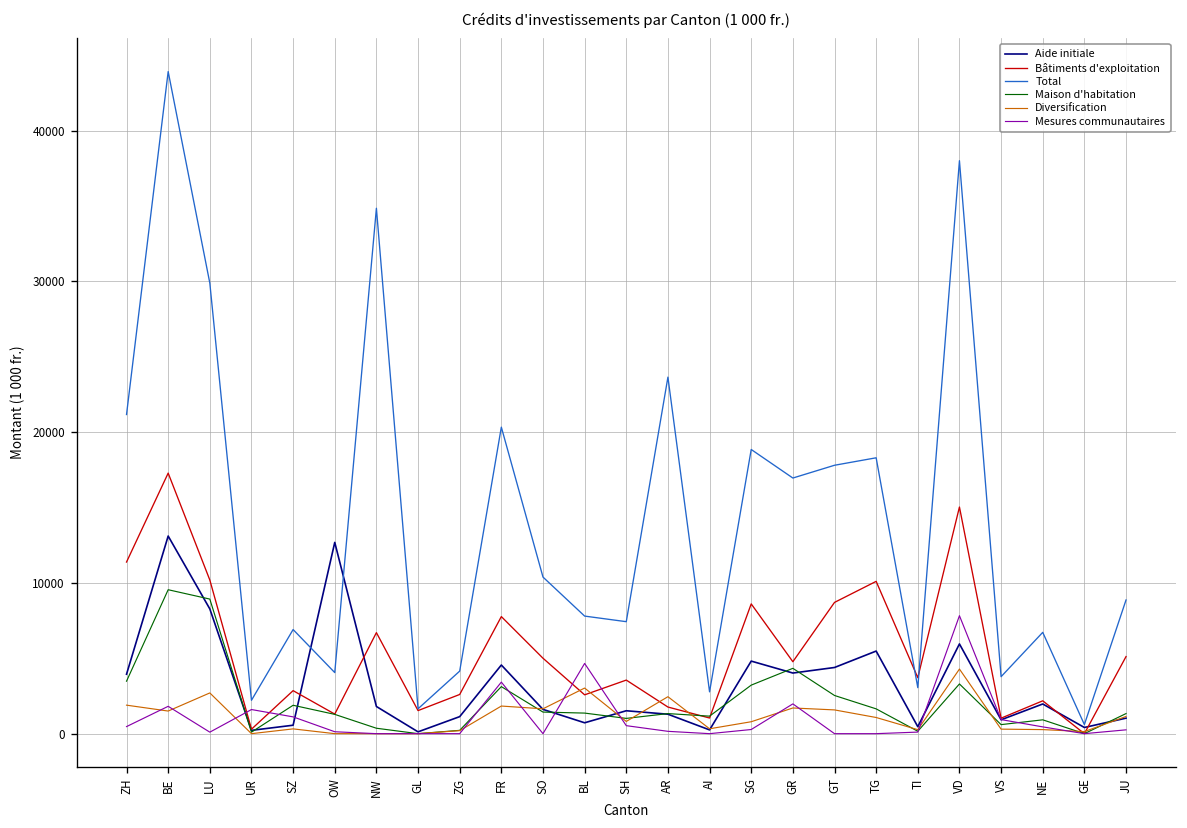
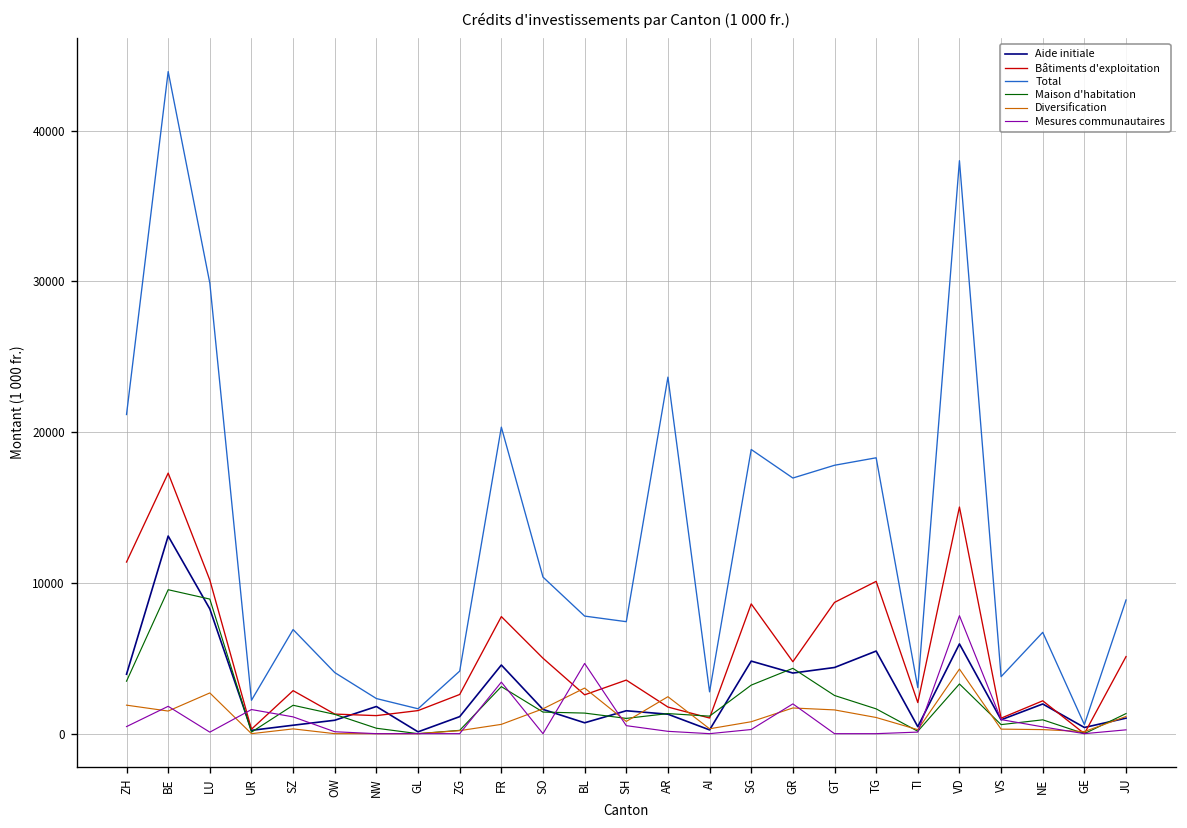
  {
    "Aide initiale": {
      "ZH": 3900,
      "BE": 13100,
      "LU": 8300,
      "SZ": 600,
-     "OW": 12700,
+     "OW": 900,
      "NW": 1800,
      "ZG": 1100,
      "FR": 4600,
      "BL": 700,
      "SH": 1500,
      "SG": 4800,
      "GR": 4000,
      "GT": 4400,
      "TG": 5500,
      "VD": 6000,
      "NE": 2000
    },
    "Bâtiments d'exploitation": {
      "ZH": 11400,
      "BE": 17300,
      "LU": 10200,
      "SZ": 2900,
-     "NW": 6700,
+     "NW": 1200,
      "ZG": 2600,
      "FR": 7800,
      "SO": 5000,
      "BL": 2600,
      "SH": 3600,
      "AR": 1800,
      "SG": 8600,
      "GR": 4800,
      "GT": 8700,
      "TG": 10100,
-     "TI": 3700,
+     "TI": 2100,
      "VD": 15000,
      "NE": 2200,
      "JU": 5100
    },
    "Total": {
      "ZH": 21200,
      "BE": 43900,
      "LU": 29900,
      "UR": 2200,
      "SZ": 6900,
      "OW": 4100,
-     "NW": 34900,
+     "NW": 2300,
      "ZG": 4200,
      "FR": 20300,
      "SO": 10400,
      "BL": 7800,
      "SH": 7400,
      "AR": 23700,
      "AI": 2800,
      "SG": 18900,
      "GR": 17000,
      "GT": 17800,
      "TG": 18300,
      "TI": 3100,
      "VD": 38000,
      "VS": 3800,
      "NE": 6700,
      "JU": 8900
    },
    "Maison d'habitation": {
      "ZH": 3500,
      "BE": 9500,
      "LU": 8900,
      "SZ": 1900,
      "NW": 400,
      "FR": 3100,
      "BL": 1400,
      "SG": 3200,
      "GR": 4300,
      "GT": 2500,
      "TG": 1600,
      "VD": 3300,
      "VS": 600,
      "NE": 900
    },
    "Diversification": {
      "ZH": 1900,
      "BE": 1500,
      "LU": 2700,
      "SZ": 300,
-     "FR": 1800,
+     "FR": 600,
      "BL": 3000,
      "AR": 2500,
      "SG": 800,
      "GR": 1700,
      "GT": 1600,
      "TG": 1100,
      "VD": 4300,
      "VS": 300
    },
    "Mesures communautaires": {
      "ZH": 500,
      "BE": 1800,
      "LU": 100,
      "UR": 1600,
      "SZ": 1100,
      "FR": 3400,
      "SO": 0,
      "BL": 4700,
      "SH": 500,
      "AR": 200,
      "AI": 0,
      "SG": 300,
      "GR": 2000,
      "GT": 0,
      "TG": 0,
      "VD": 7800,
      "JU": 300
    }
  }
